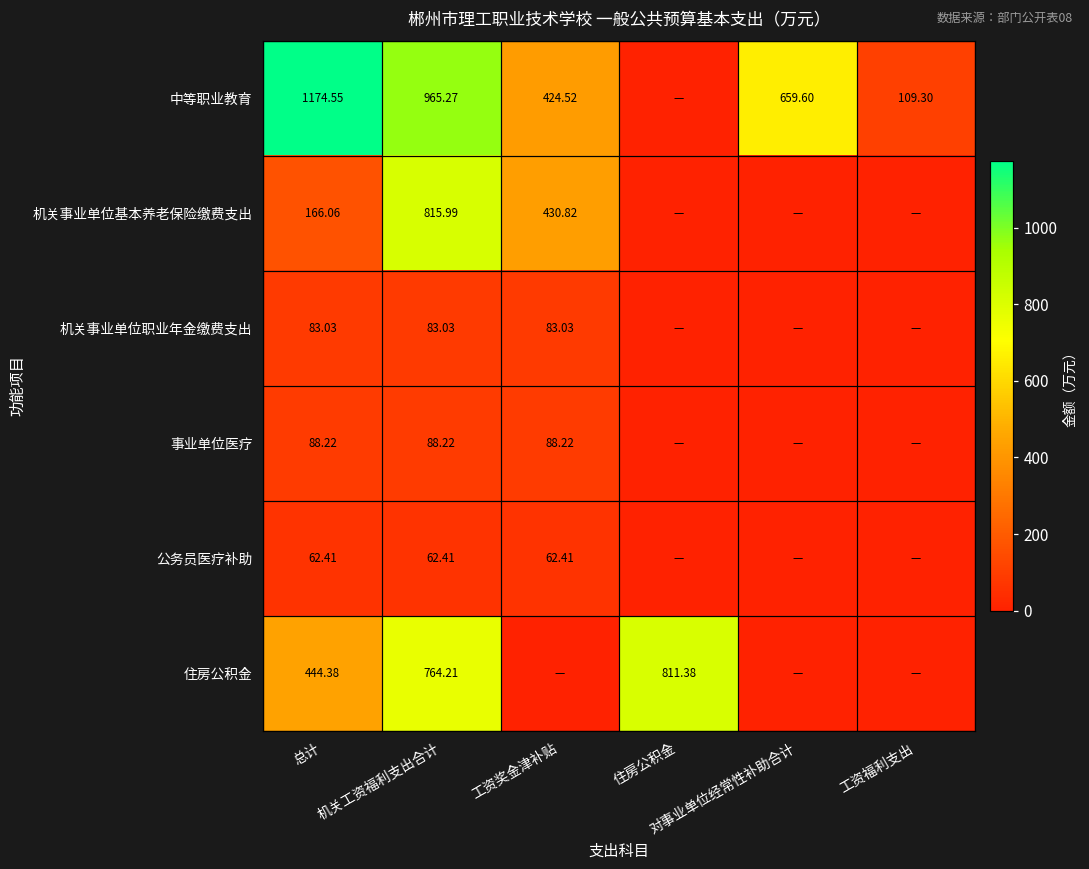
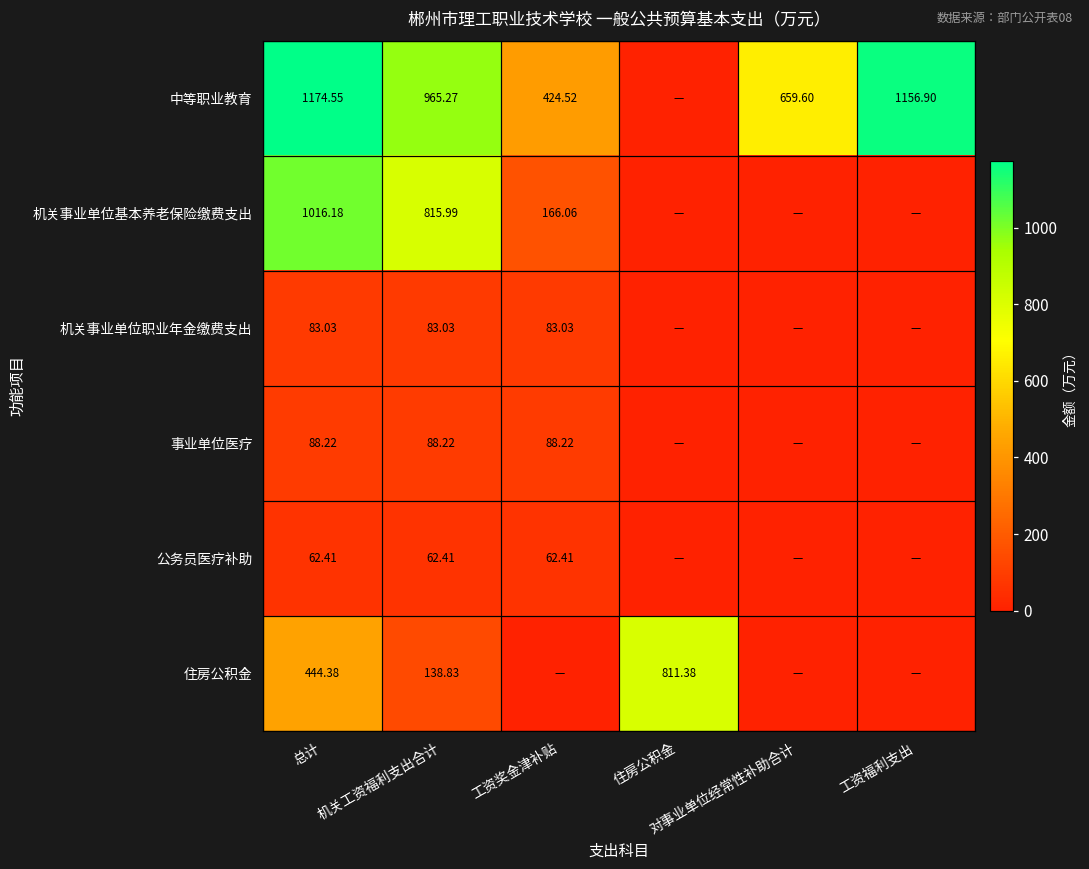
  {
    "中等职业教育": {
      "总计": 1174.55,
      "机关工资福利支出合计": 965.27,
      "工资奖金津补贴": 424.52,
      "对事业单位经常性补助合计": 659.60,
-     "工资福利支出": 109.30
+     "工资福利支出": 1156.90
    },
    "机关事业单位基本养老保险缴费支出": {
-     "总计": 166.06,
+     "总计": 1016.18,
      "机关工资福利支出合计": 815.99,
-     "工资奖金津补贴": 430.82
+     "工资奖金津补贴": 166.06
    },
    "机关事业单位职业年金缴费支出": {
      "总计": 83.03,
      "机关工资福利支出合计": 83.03,
      "工资奖金津补贴": 83.03
    },
    "事业单位医疗": {
      "总计": 88.22,
      "机关工资福利支出合计": 88.22,
      "工资奖金津补贴": 88.22
    },
    "公务员医疗补助": {
      "总计": 62.41,
      "机关工资福利支出合计": 62.41,
      "工资奖金津补贴": 62.41
    },
    "住房公积金": {
      "总计": 444.38,
-     "机关工资福利支出合计": 764.21,
+     "机关工资福利支出合计": 138.83,
      "住房公积金": 811.38
    }
  }
